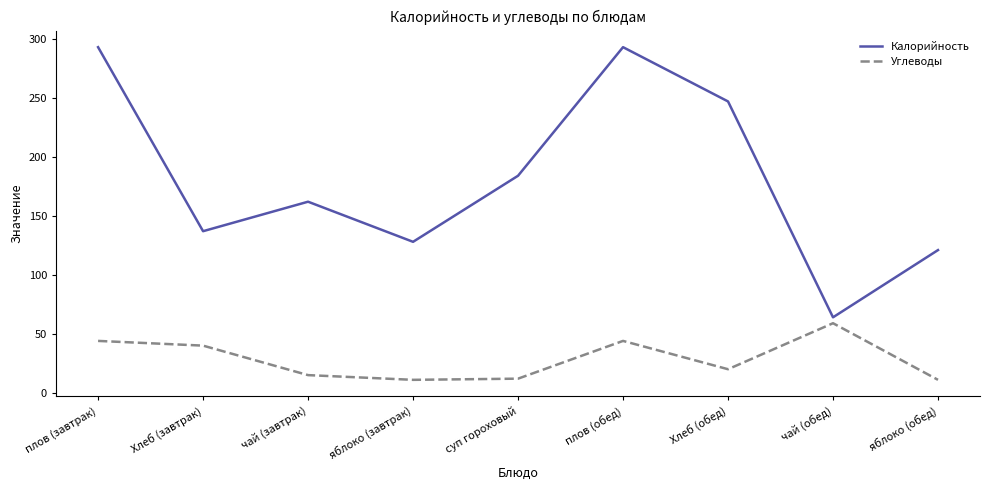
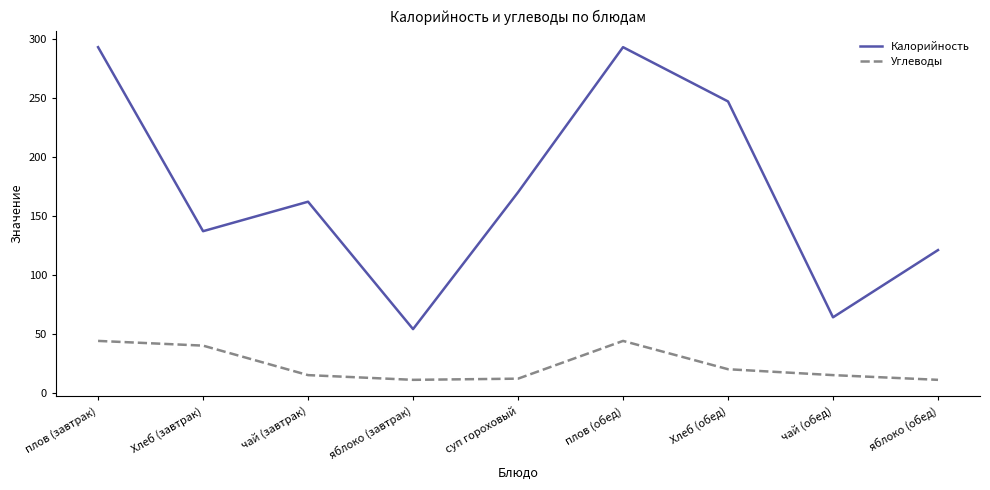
  {
    "Калорийность": {
      "плов (завтрак)": 293,
      "Хлеб (завтрак)": 137,
      "чай (завтрак)": 162,
-     "яблоко (завтрак)": 128,
-     "суп гороховый": 184,
+     "яблоко (завтрак)": 54,
+     "суп гороховый": 170,
      "плов (обед)": 293,
      "Хлеб (обед)": 247,
      "чай (обед)": 64,
      "яблоко (обед)": 121
    },
    "Углеводы": {
      "плов (завтрак)": 44,
      "Хлеб (завтрак)": 40,
      "чай (завтрак)": 15,
      "яблоко (завтрак)": 11,
      "суп гороховый": 12,
      "плов (обед)": 44,
      "Хлеб (обед)": 20,
-     "чай (обед)": 59,
+     "чай (обед)": 15,
      "яблоко (обед)": 11
    }
  }
